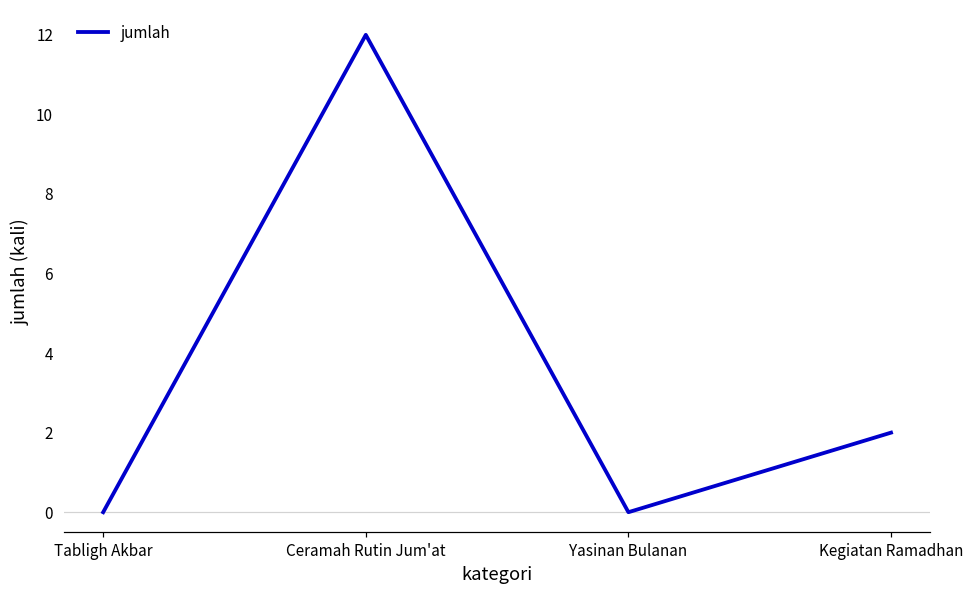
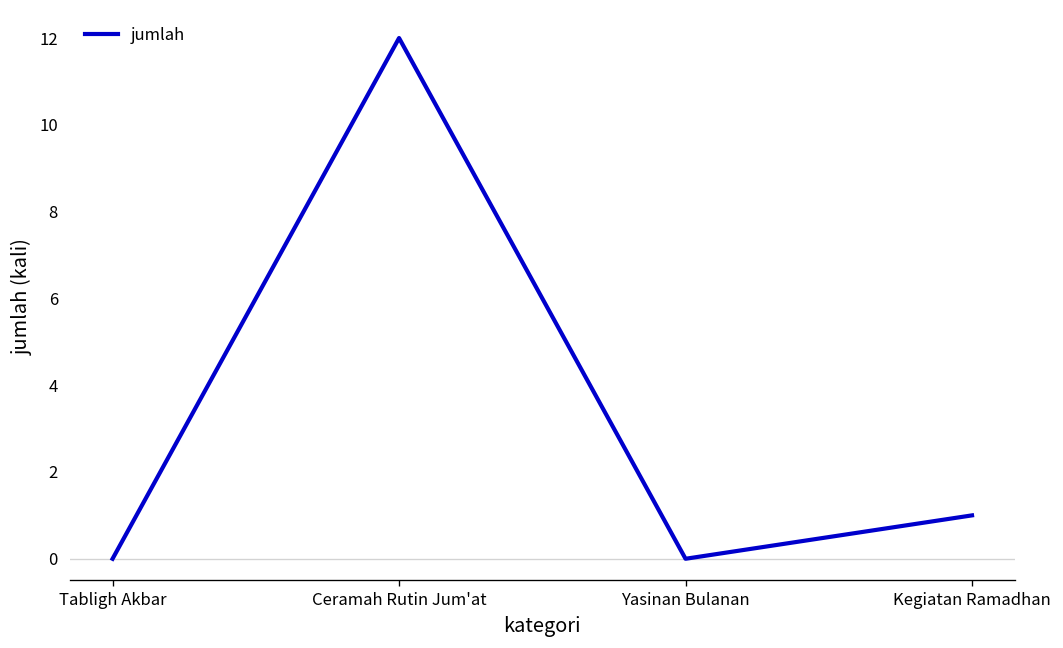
  {
    "Tabligh Akbar": 0,
    "Ceramah Rutin Jum'at": 12,
    "Yasinan Bulanan": 0,
-   "Kegiatan Ramadhan": 2
+   "Kegiatan Ramadhan": 1
  }
